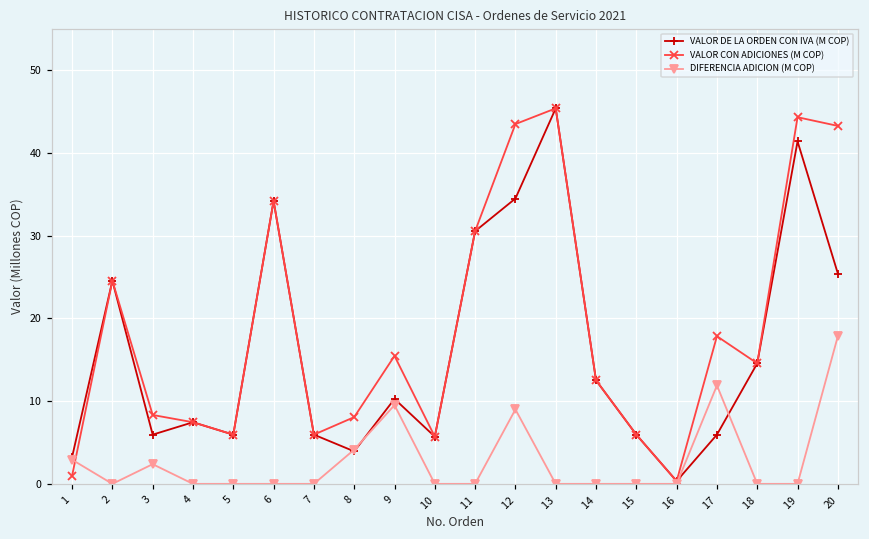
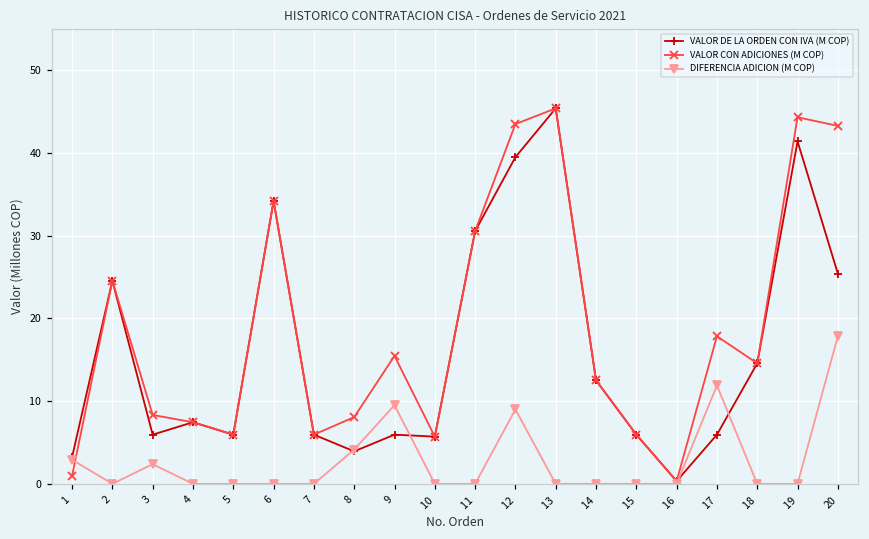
  {
    "VALOR DE LA ORDEN CON IVA (M COP)": {
      "3": 6,
-     "9": 10,
-     "12": 35,
+     "9": 6,
+     "12": 40,
      "17": 6,
      "19": 41,
      "20": 25
    },
    "VALOR CON ADICIONES (M COP)": {
      "1": 1,
      "3": 8,
      "8": 8,
      "9": 15,
      "12": 44,
      "17": 18,
      "19": 44,
      "20": 43
    },
    "DIFERENCIA ADICION (M COP)": {
      "2": 0,
      "3": 2,
      "4": 0,
      "5": 0,
      "6": 0,
      "7": 0,
      "9": 10,
      "10": 0,
      "11": 0,
      "12": 9,
      "13": 0,
      "14": 0,
      "15": 0,
      "17": 12,
      "18": 0,
      "19": 0,
      "20": 18
    }
  }
